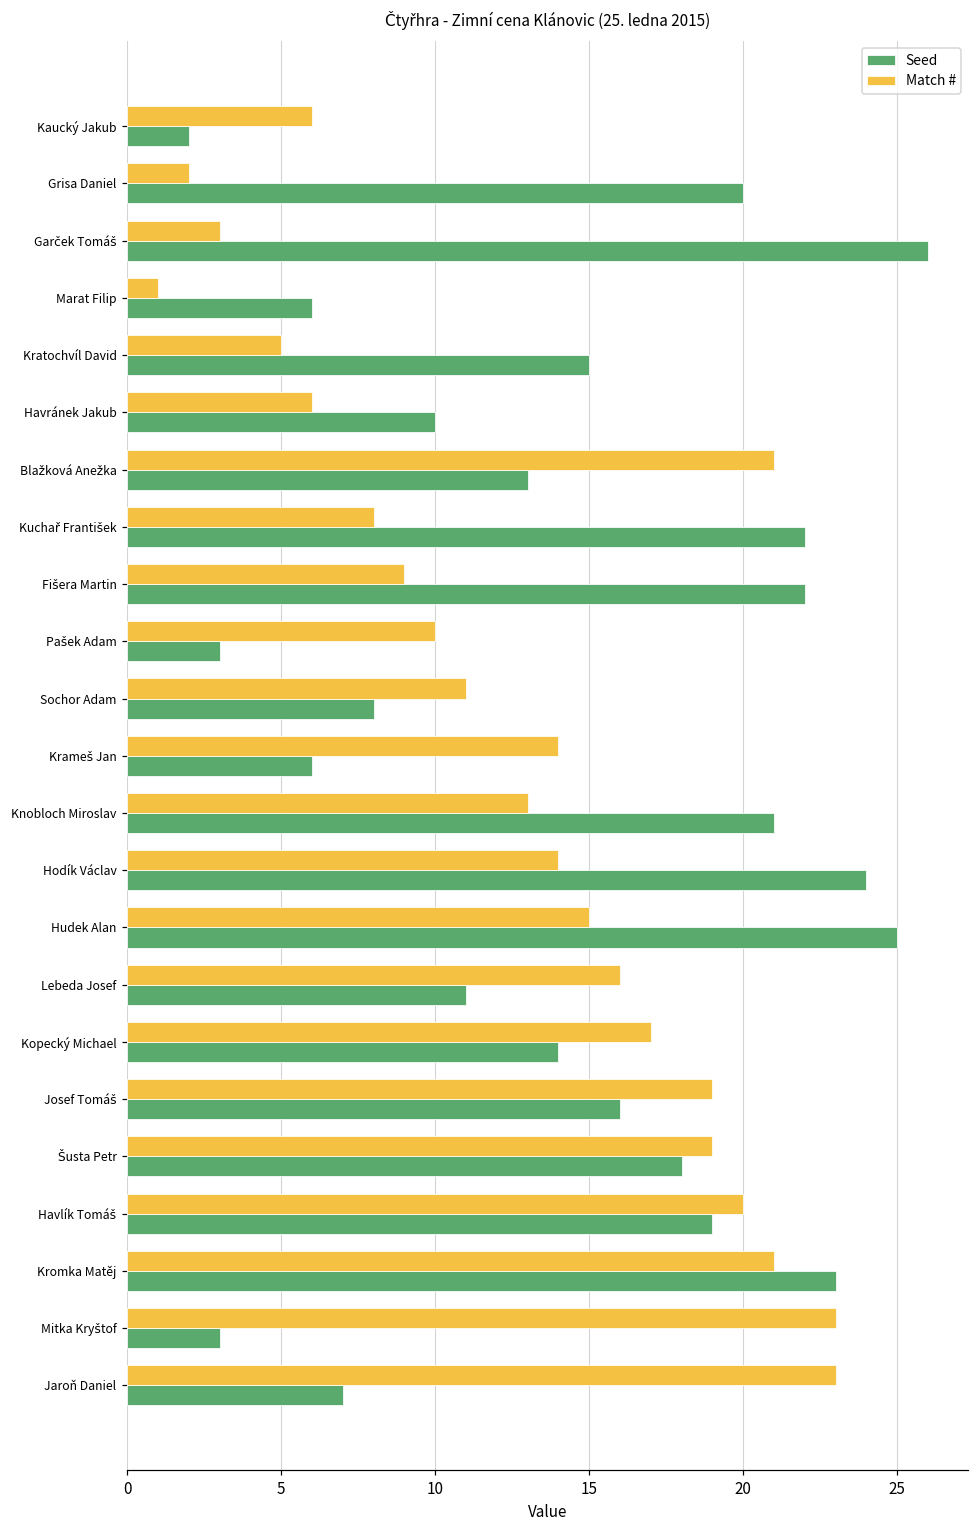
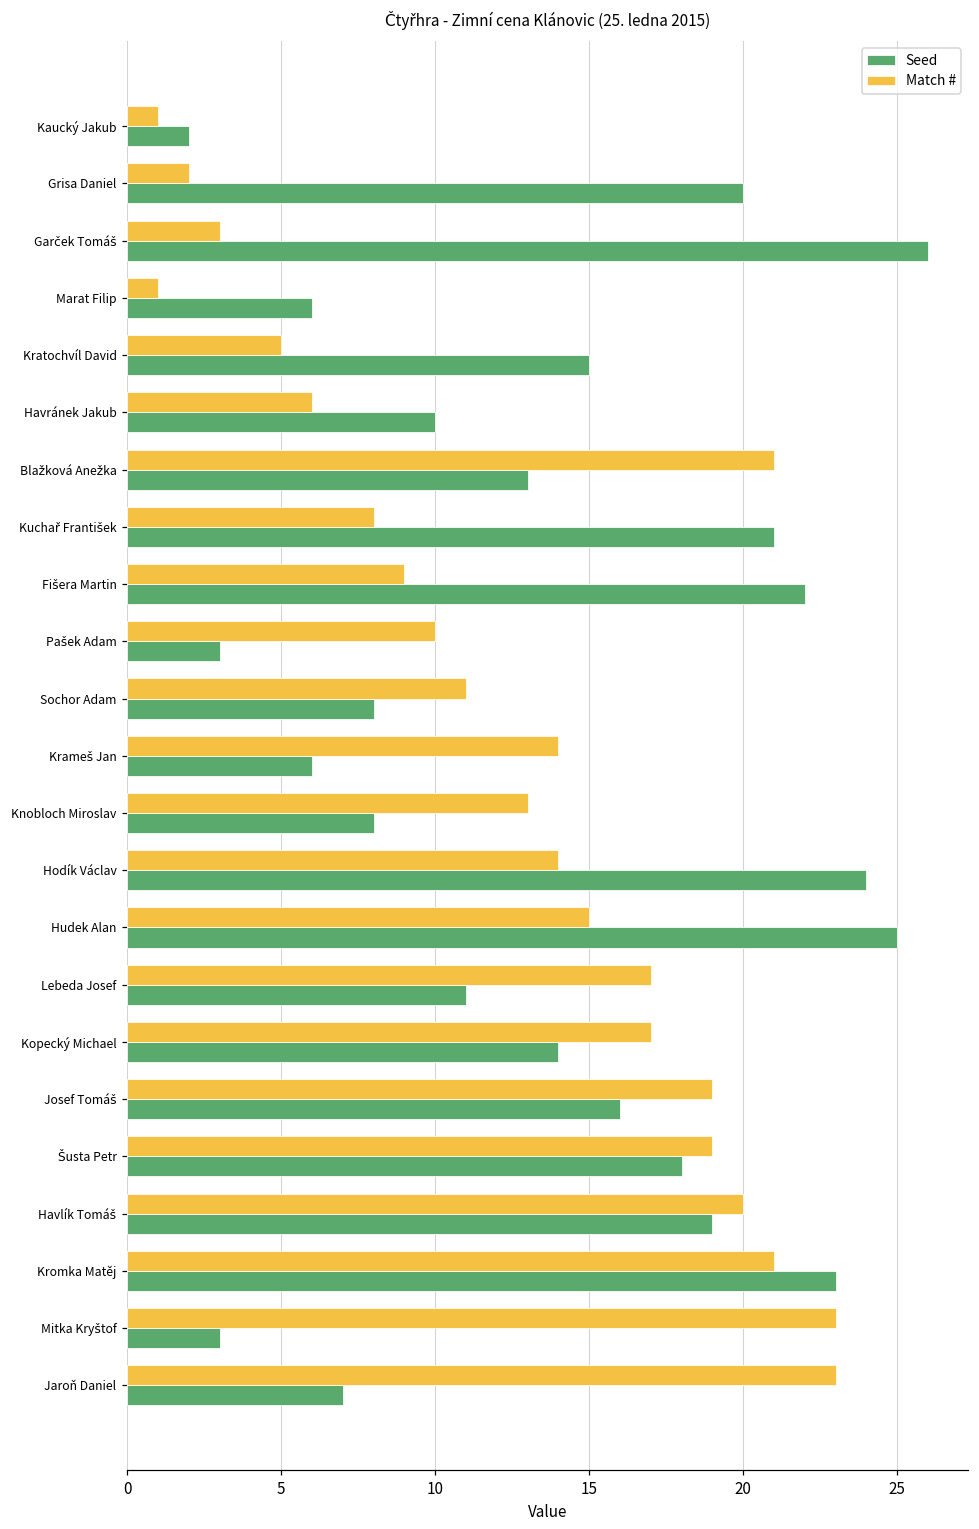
  {
    "Seed": {
      "Kaucký Jakub": 2,
      "Grisa Daniel": 20,
      "Garček Tomáš": 26,
      "Marat Filip": 6,
      "Kratochvíl David": 15,
      "Havránek Jakub": 10,
      "Blažková Anežka": 13,
-     "Kuchař František": 22,
+     "Kuchař František": 21,
      "Fišera Martin": 22,
      "Pašek Adam": 3,
      "Sochor Adam": 8,
      "Krameš Jan": 6,
-     "Knobloch Miroslav": 21,
+     "Knobloch Miroslav": 8,
      "Hodík Václav": 24,
      "Hudek Alan": 25,
      "Lebeda Josef": 11,
      "Kopecký Michael": 14,
      "Josef Tomáš": 16,
      "Šusta Petr": 18,
      "Havlík Tomáš": 19,
      "Kromka Matěj": 23,
      "Mitka Kryštof": 3,
      "Jaroň Daniel": 7
    },
    "Match #": {
-     "Kaucký Jakub": 6,
+     "Kaucký Jakub": 1,
      "Grisa Daniel": 2,
      "Garček Tomáš": 3,
      "Marat Filip": 1,
      "Kratochvíl David": 5,
      "Havránek Jakub": 6,
      "Blažková Anežka": 21,
      "Kuchař František": 8,
      "Fišera Martin": 9,
      "Pašek Adam": 10,
      "Sochor Adam": 11,
      "Krameš Jan": 14,
      "Knobloch Miroslav": 13,
      "Hodík Václav": 14,
      "Hudek Alan": 15,
-     "Lebeda Josef": 16,
+     "Lebeda Josef": 17,
      "Kopecký Michael": 17,
      "Josef Tomáš": 19,
      "Šusta Petr": 19,
      "Havlík Tomáš": 20,
      "Kromka Matěj": 21,
      "Mitka Kryštof": 23,
      "Jaroň Daniel": 23
    }
  }
